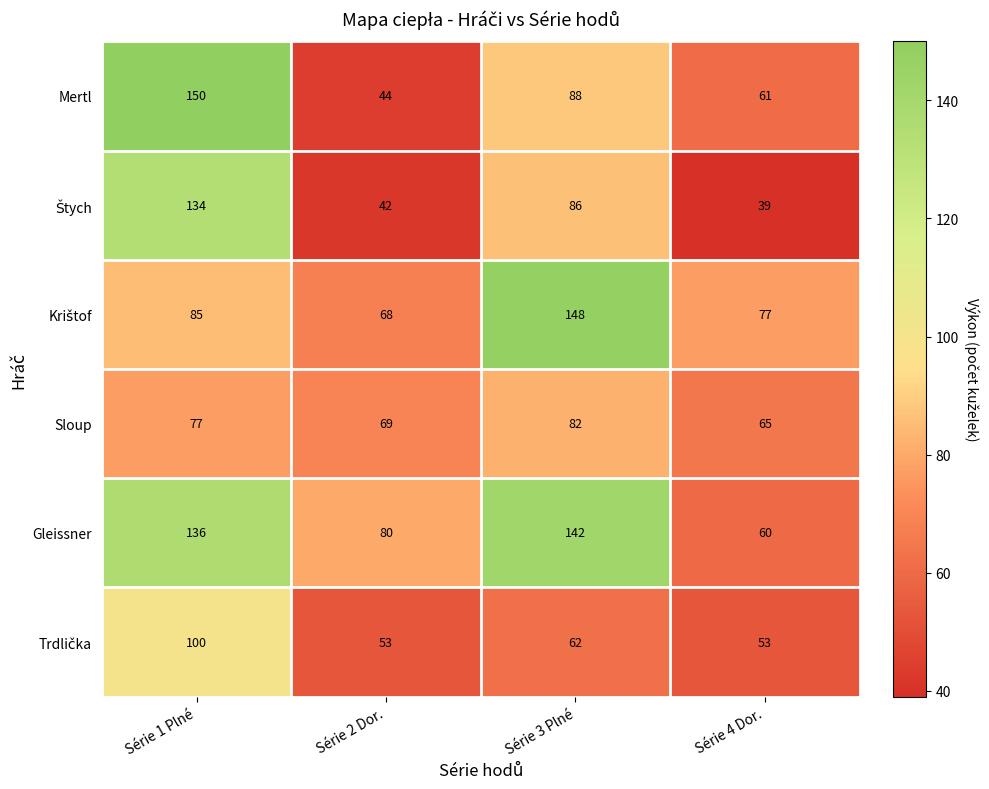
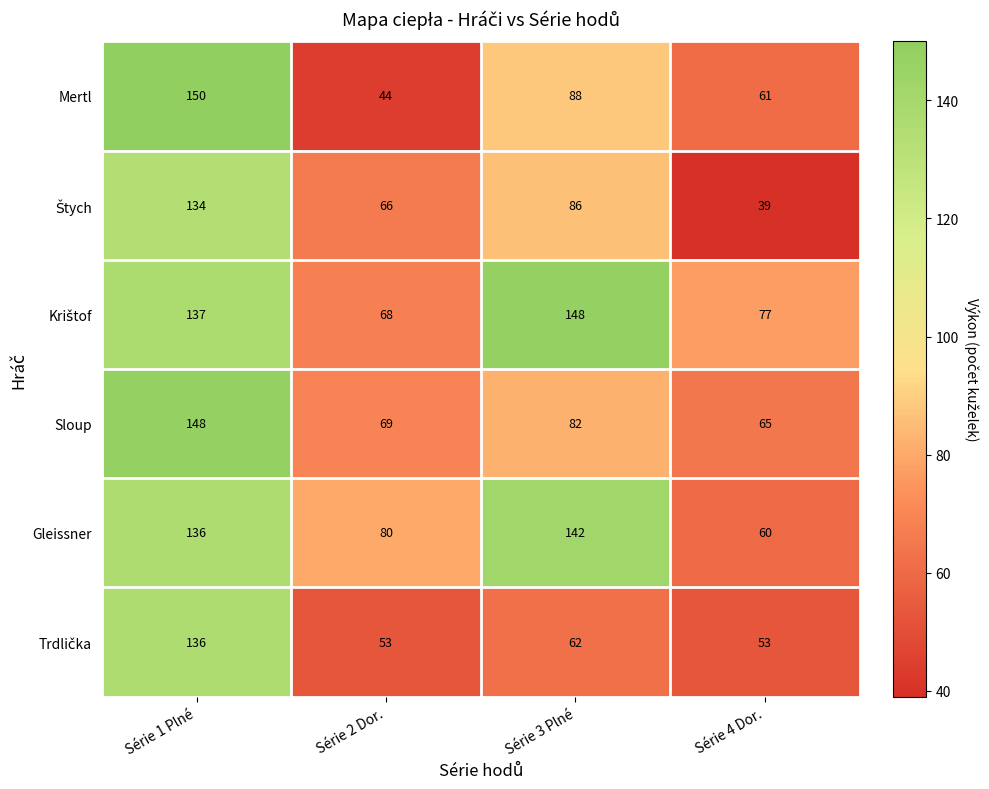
  {
    "Mertl": {
      "Série 1 Plné": 150,
      "Série 2 Dor.": 44,
      "Série 3 Plné": 88,
      "Série 4 Dor.": 61
    },
    "Štych": {
      "Série 1 Plné": 134,
-     "Série 2 Dor.": 42,
+     "Série 2 Dor.": 66,
      "Série 3 Plné": 86,
      "Série 4 Dor.": 39
    },
    "Krištof": {
-     "Série 1 Plné": 85,
+     "Série 1 Plné": 137,
      "Série 2 Dor.": 68,
      "Série 3 Plné": 148,
      "Série 4 Dor.": 77
    },
    "Sloup": {
-     "Série 1 Plné": 77,
+     "Série 1 Plné": 148,
      "Série 2 Dor.": 69,
      "Série 3 Plné": 82,
      "Série 4 Dor.": 65
    },
    "Gleissner": {
      "Série 1 Plné": 136,
      "Série 2 Dor.": 80,
      "Série 3 Plné": 142,
      "Série 4 Dor.": 60
    },
    "Trdlička": {
-     "Série 1 Plné": 100,
+     "Série 1 Plné": 136,
      "Série 2 Dor.": 53,
      "Série 3 Plné": 62,
      "Série 4 Dor.": 53
    }
  }
